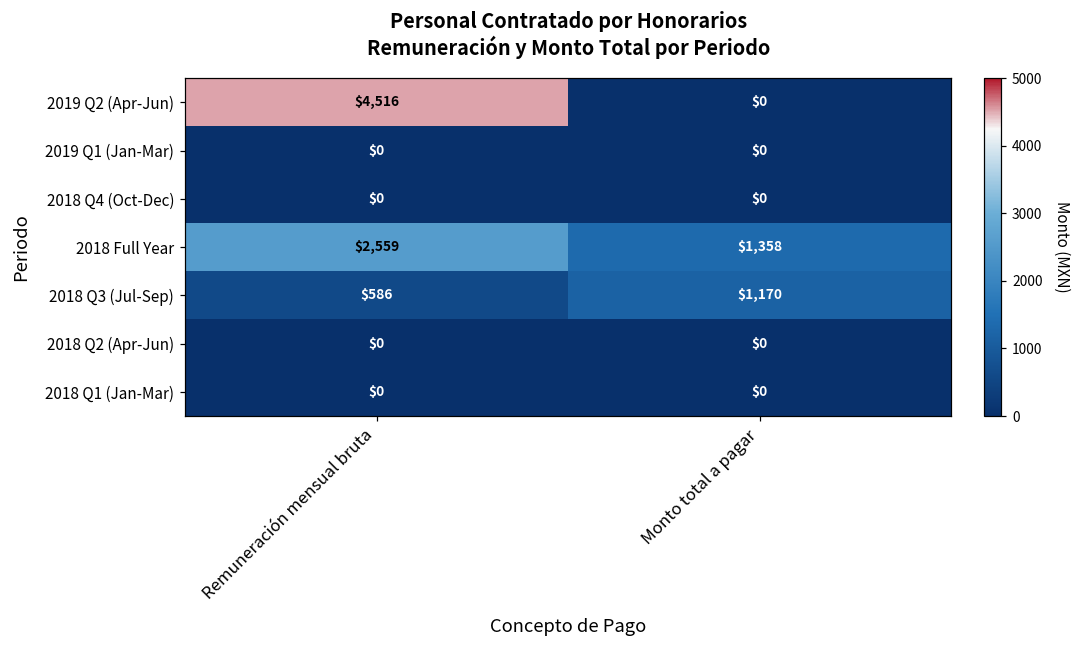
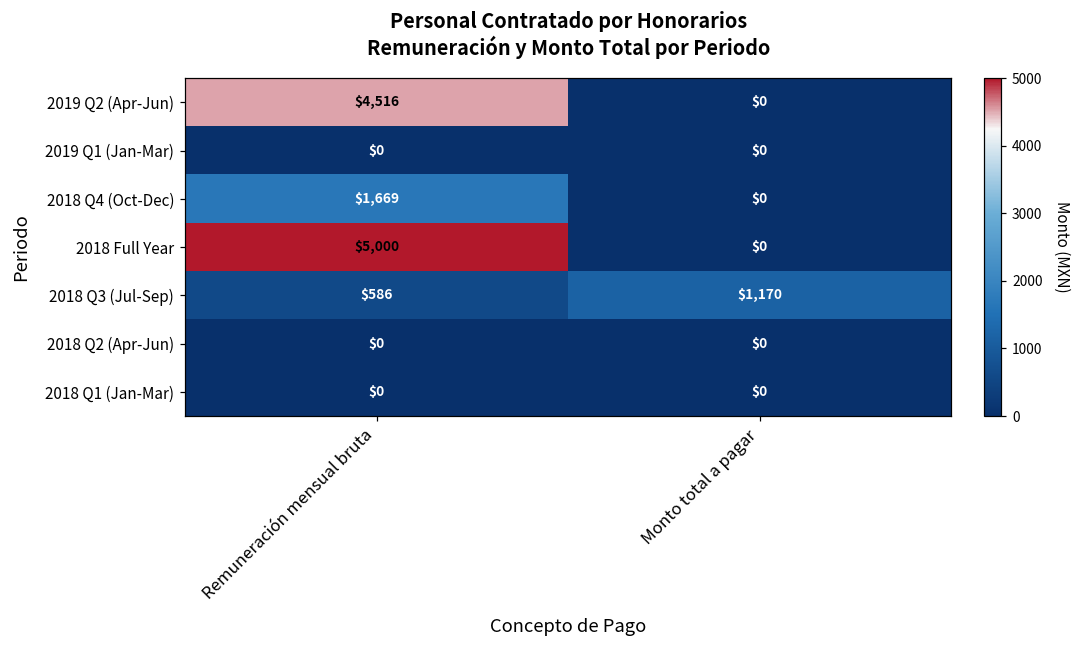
  {
    "2019 Q2 (Apr-Jun)": {
      "Remuneración mensual bruta": "$4,516",
      "Monto total a pagar": "$0"
    },
    "2019 Q1 (Jan-Mar)": {
      "Remuneración mensual bruta": "$0",
      "Monto total a pagar": "$0"
    },
    "2018 Q4 (Oct-Dec)": {
-     "Remuneración mensual bruta": "$0",
+     "Remuneración mensual bruta": "$1,669",
      "Monto total a pagar": "$0"
    },
    "2018 Full Year": {
-     "Remuneración mensual bruta": "$2,559",
-     "Monto total a pagar": "$1,358"
+     "Remuneración mensual bruta": "$5,000",
+     "Monto total a pagar": "$0"
    },
    "2018 Q3 (Jul-Sep)": {
      "Remuneración mensual bruta": "$586",
      "Monto total a pagar": "$1,170"
    },
    "2018 Q2 (Apr-Jun)": {
      "Remuneración mensual bruta": "$0",
      "Monto total a pagar": "$0"
    },
    "2018 Q1 (Jan-Mar)": {
      "Remuneración mensual bruta": "$0",
      "Monto total a pagar": "$0"
    }
  }
